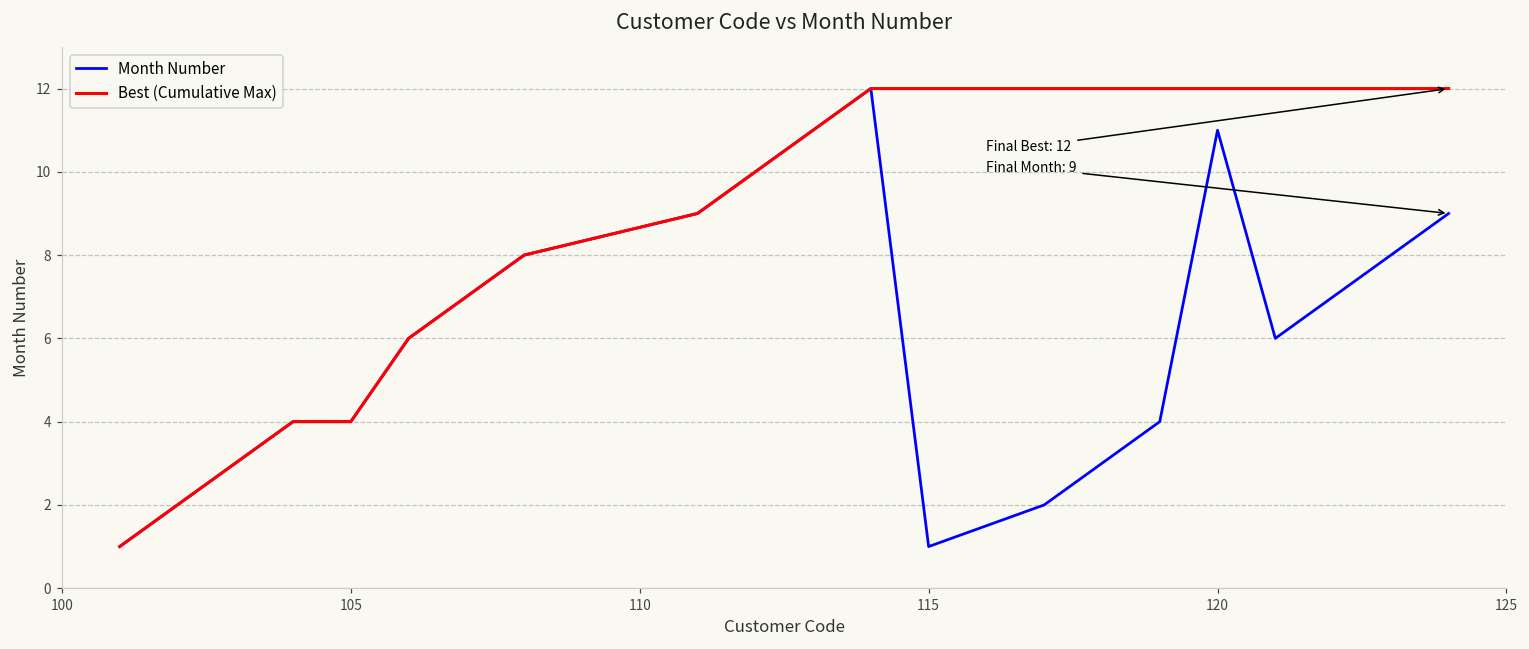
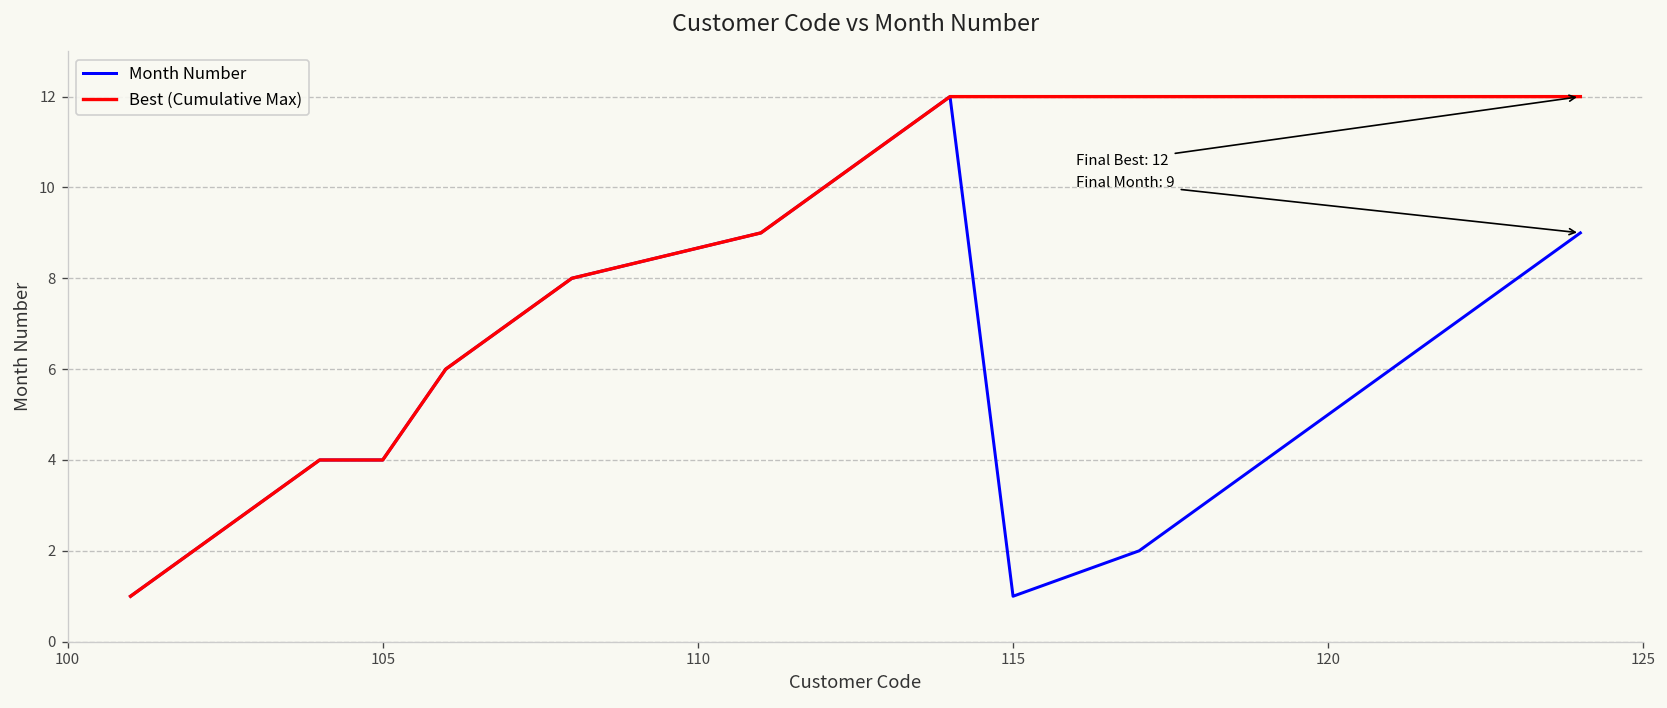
  {
    "Month Number": {
      "115": 1,
-     "120": 11
+     "120": 5
    },
    "Best (Cumulative Max)": {
      "115": 12
    }
  }
